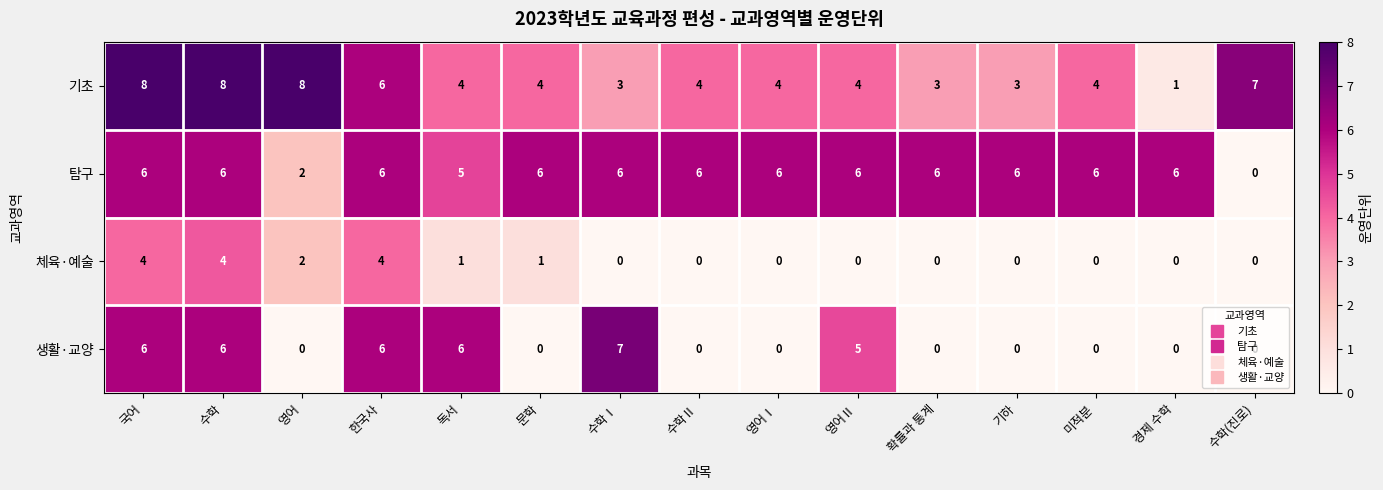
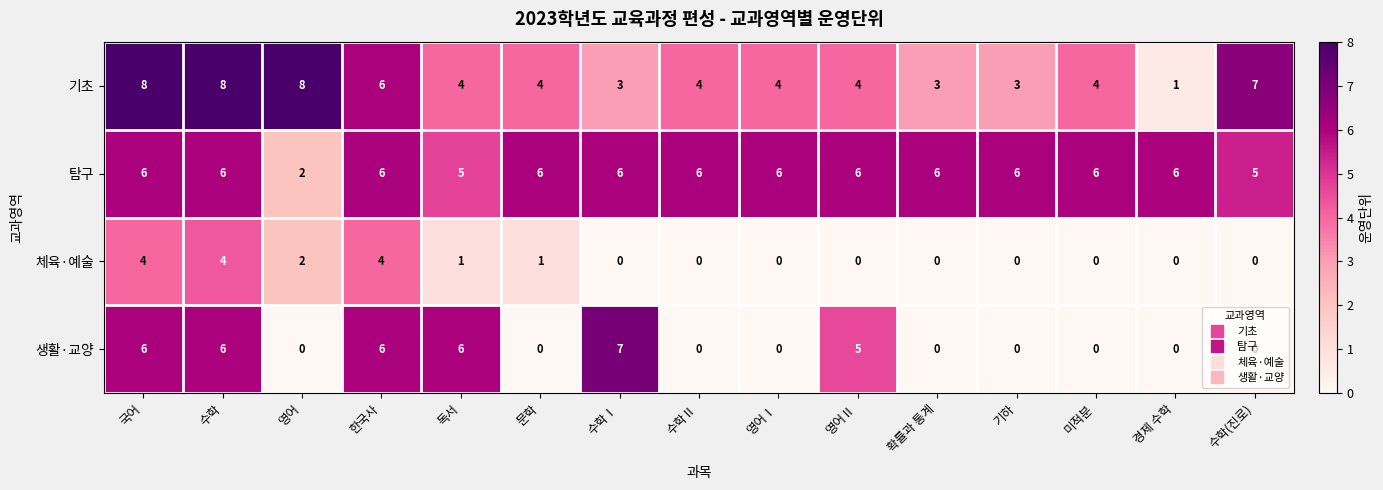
  {
    "기초": {
      "국어": 8,
      "수학": 8,
      "영어": 8,
      "한국사": 6,
      "독서": 4,
      "문학": 4,
      "수학Ⅰ": 3,
      "수학Ⅱ": 4,
      "영어Ⅰ": 4,
      "영어Ⅱ": 4,
      "확률과 통계": 3,
      "기하": 3,
      "미적분": 4,
      "경제 수학": 1,
      "수학(진로)": 7
    },
    "탐구": {
      "국어": 6,
      "수학": 6,
      "영어": 2,
      "한국사": 6,
      "독서": 5,
      "문학": 6,
      "수학Ⅰ": 6,
      "수학Ⅱ": 6,
      "영어Ⅰ": 6,
      "영어Ⅱ": 6,
      "확률과 통계": 6,
      "기하": 6,
      "미적분": 6,
      "경제 수학": 6,
-     "수학(진로)": 0
+     "수학(진로)": 5
    },
    "체육·예술": {
      "국어": 4,
      "수학": 4,
      "영어": 2,
      "한국사": 4,
      "독서": 1,
      "문학": 1,
      "수학Ⅰ": 0,
      "수학Ⅱ": 0,
      "영어Ⅰ": 0,
      "영어Ⅱ": 0,
      "확률과 통계": 0,
      "기하": 0,
      "미적분": 0,
      "경제 수학": 0,
      "수학(진로)": 0
    },
    "생활·교양": {
      "국어": 6,
      "수학": 6,
      "영어": 0,
      "한국사": 6,
      "독서": 6,
      "문학": 0,
      "수학Ⅰ": 7,
      "수학Ⅱ": 0,
      "영어Ⅰ": 0,
      "영어Ⅱ": 5,
      "확률과 통계": 0,
      "기하": 0,
      "미적분": 0,
      "경제 수학": 0
    }
  }
